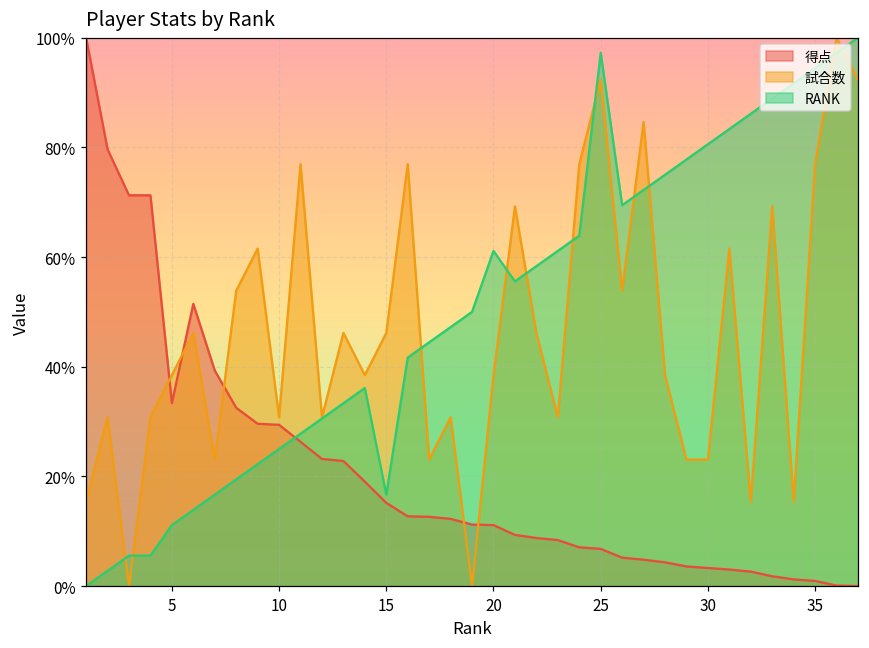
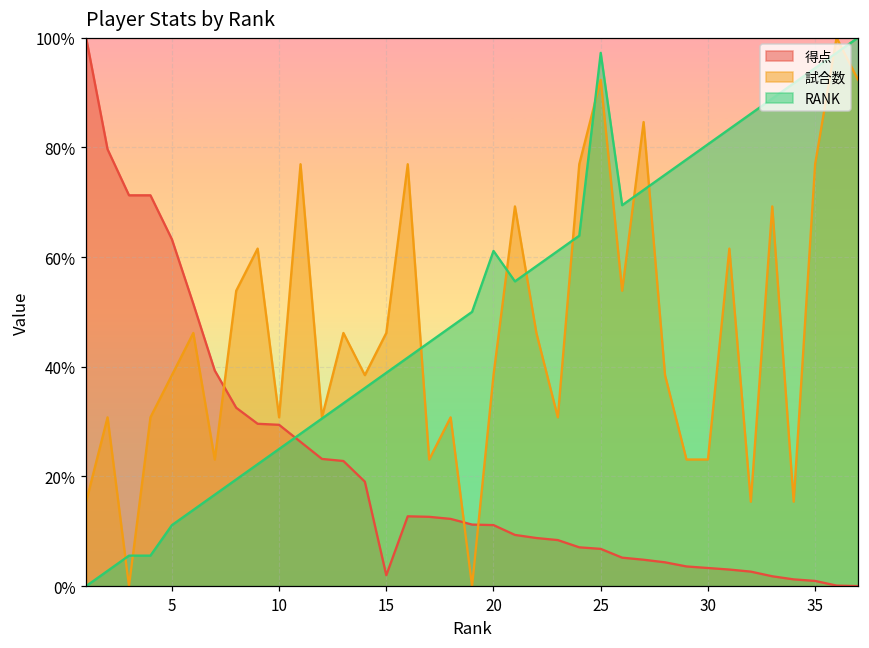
  {
    "得点": {
-     "5": "33%",
+     "5": "63%",
      "10": "29%",
-     "15": "15%",
+     "15": "2%",
      "20": "11%",
      "25": "7%",
      "30": "3%",
      "35": "1%"
    },
    "試合数": {
      "5": "38%",
      "10": "31%",
      "15": "46%",
      "20": "38%",
      "25": "92%",
      "30": "23%",
      "35": "77%"
    },
    "RANK": {
      "5": "11%",
      "10": "25%",
-     "15": "17%",
+     "15": "39%",
      "20": "61%",
      "25": "97%",
      "30": "81%"
    }
  }
